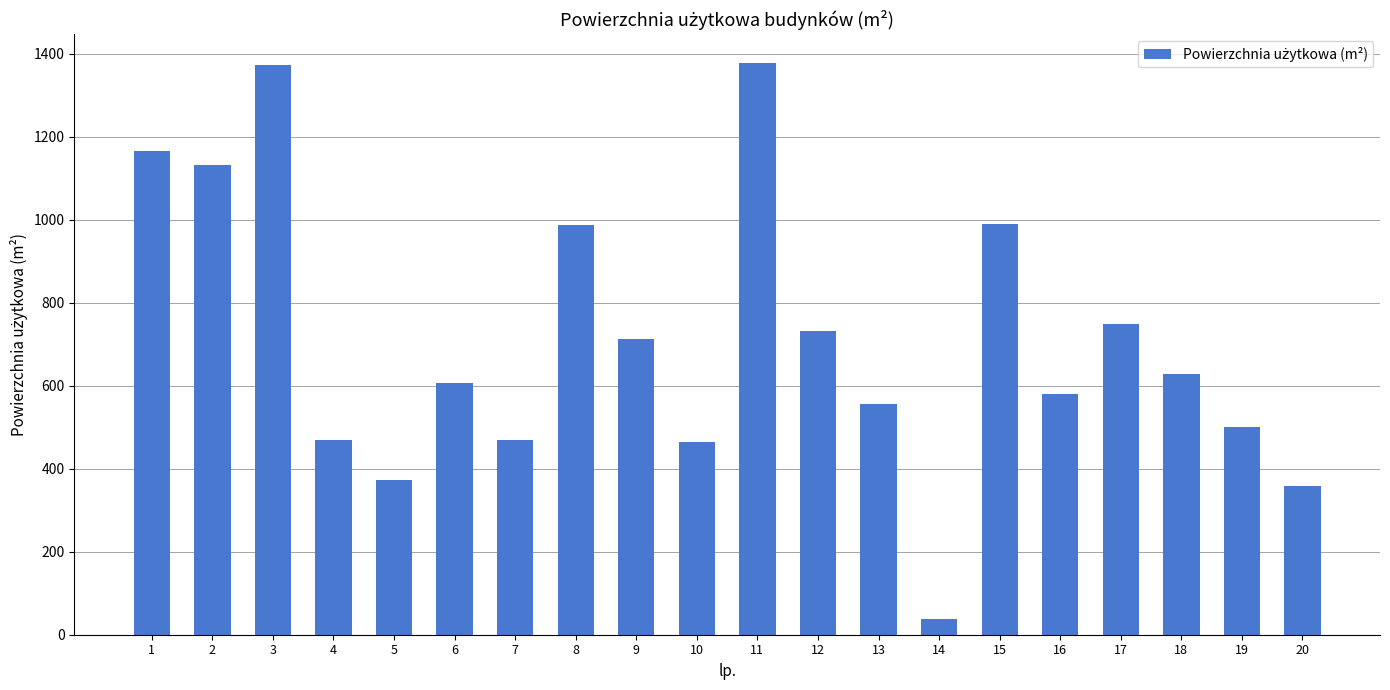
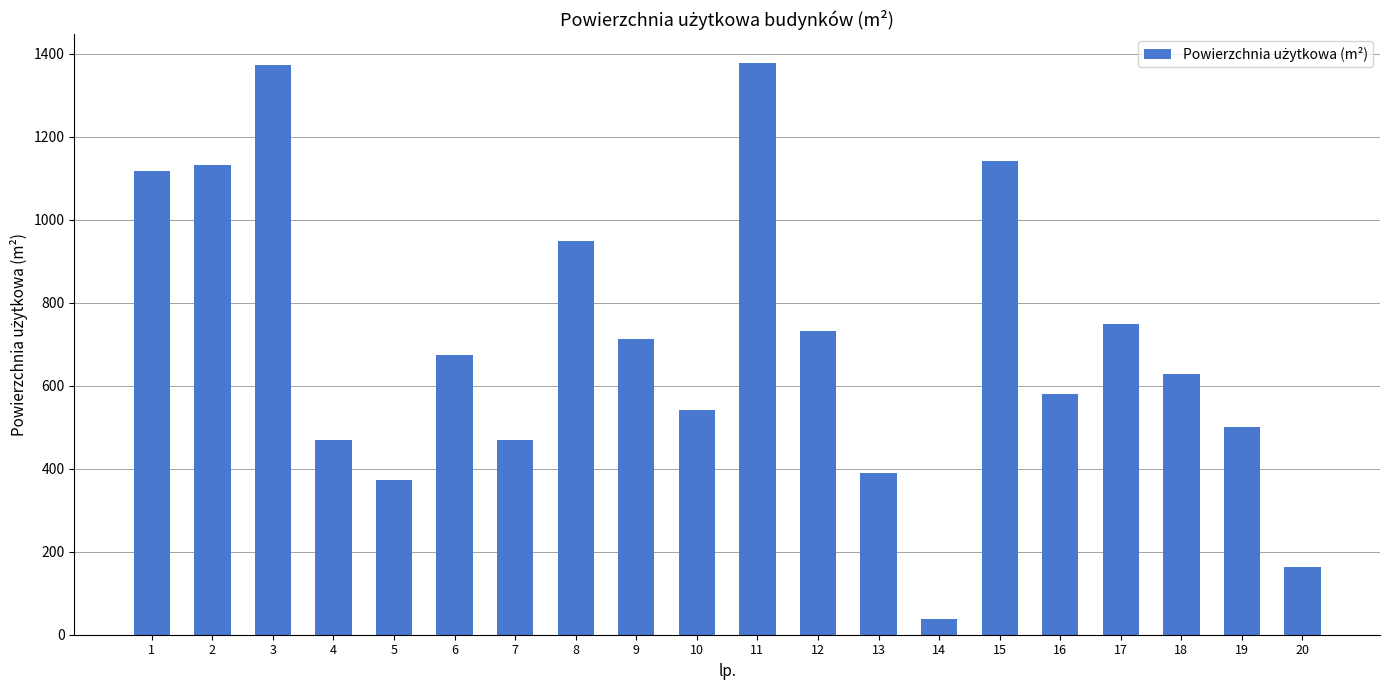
  {
-   "1": 1170,
+   "1": 1120,
    "2": 1130,
    "3": 1370,
    "4": 470,
    "5": 370,
-   "6": 610,
+   "6": 680,
    "7": 470,
-   "8": 990,
+   "8": 950,
    "9": 710,
-   "10": 460,
+   "10": 540,
    "11": 1380,
    "12": 730,
-   "13": 560,
+   "13": 390,
    "14": 40,
-   "15": 990,
+   "15": 1140,
    "16": 580,
    "17": 750,
    "18": 630,
    "19": 500,
-   "20": 360
+   "20": 160
  }
